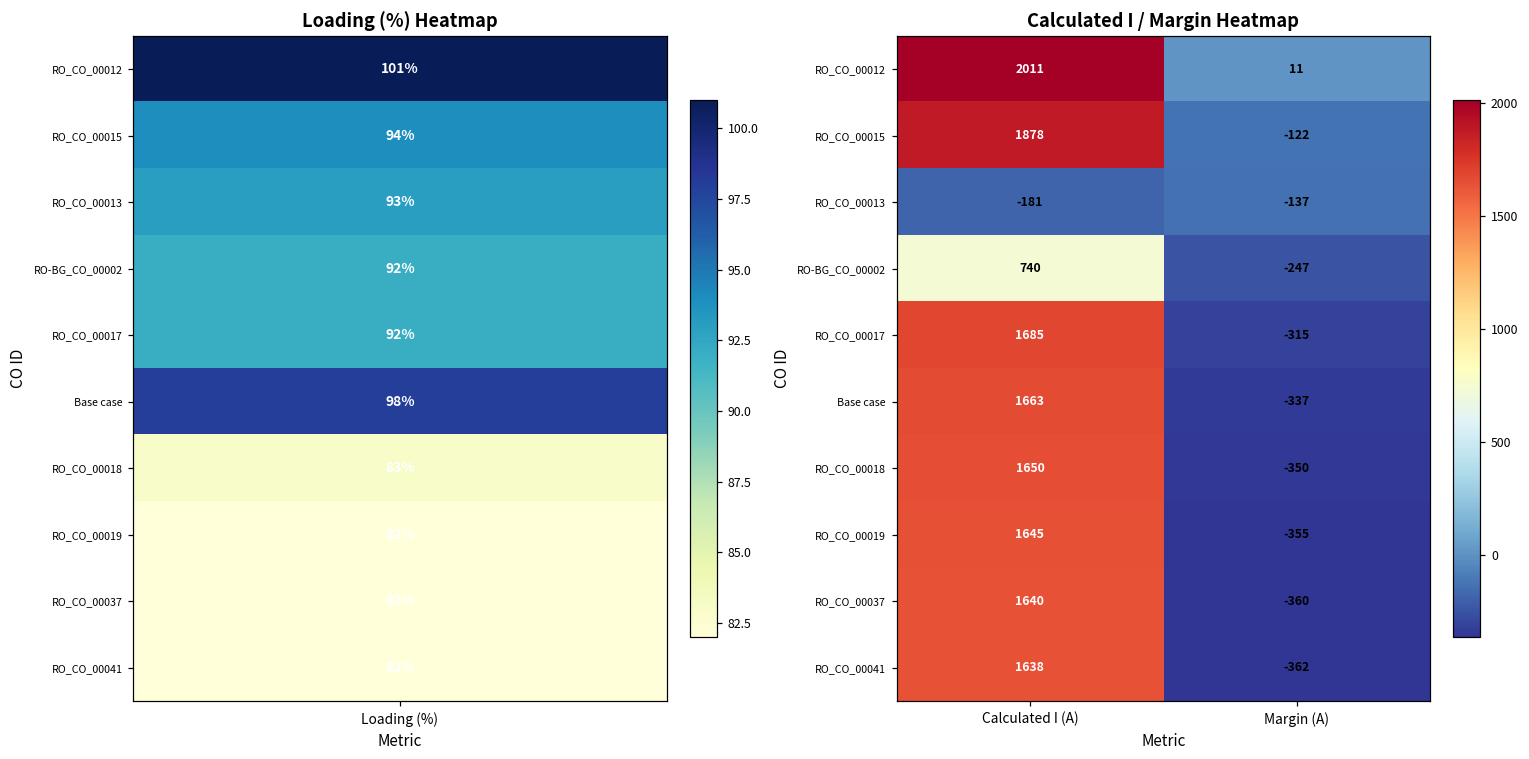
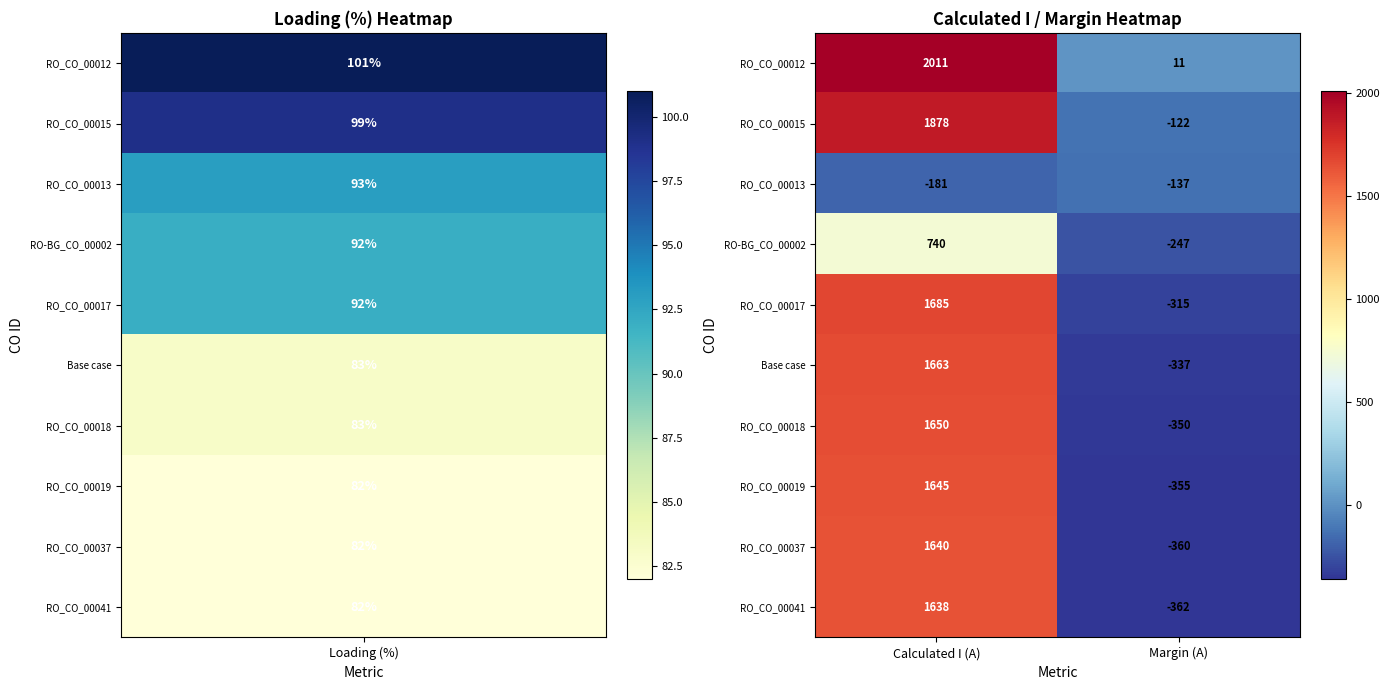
  {
    "Loading (%) Heatmap": {
      "RO_CO_00012": {
        "Loading (%)": "101%"
      },
      "RO_CO_00015": {
-       "Loading (%)": "94%"
+       "Loading (%)": "99%"
      },
      "RO_CO_00013": {
        "Loading (%)": "93%"
      },
      "RO-BG_CO_00002": {
        "Loading (%)": "92%"
      },
      "RO_CO_00017": {
        "Loading (%)": "92%"
      },
      "Base case": {
-       "Loading (%)": "98%"
+       "Loading (%)": "83%"
      },
      "RO_CO_00018": {
        "Loading (%)": "83%"
      }
    },
    "Calculated I / Margin Heatmap": {
      "RO_CO_00012": {
        "Calculated I (A)": "2011",
        "Margin (A)": "11"
      },
      "RO_CO_00015": {
        "Calculated I (A)": "1878",
        "Margin (A)": "-122"
      },
      "RO_CO_00013": {
        "Calculated I (A)": "-181",
        "Margin (A)": "-137"
      },
      "RO-BG_CO_00002": {
        "Calculated I (A)": "740",
        "Margin (A)": "-247"
      },
      "RO_CO_00017": {
        "Calculated I (A)": "1685",
        "Margin (A)": "-315"
      },
      "Base case": {
        "Calculated I (A)": "1663",
        "Margin (A)": "-337"
      },
      "RO_CO_00018": {
        "Calculated I (A)": "1650",
        "Margin (A)": "-350"
      },
      "RO_CO_00019": {
        "Calculated I (A)": "1645",
        "Margin (A)": "-355"
      },
      "RO_CO_00037": {
        "Calculated I (A)": "1640",
        "Margin (A)": "-360"
      },
      "RO_CO_00041": {
        "Calculated I (A)": "1638",
        "Margin (A)": "-362"
      }
    }
  }
